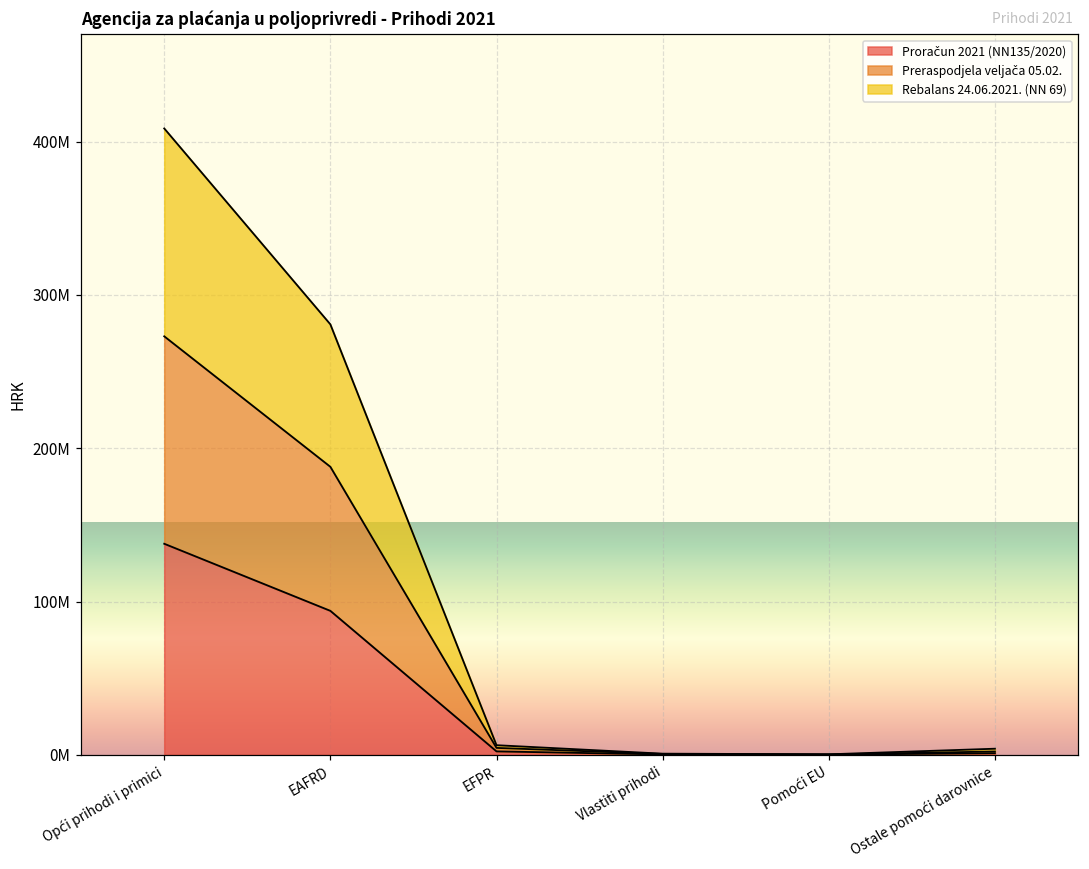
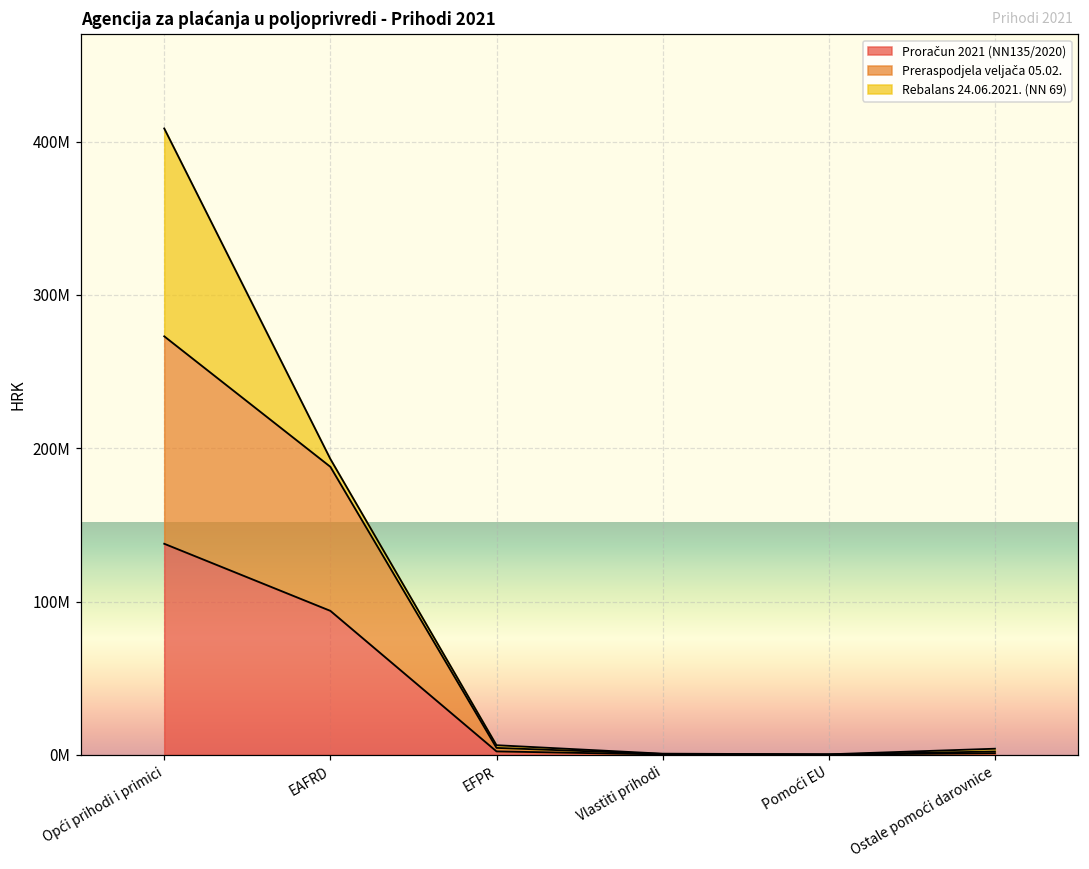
  {
    "Rebalans 24.06.2021. (NN 69)": {
      "Opći prihodi i primici": 136000000,
-     "EAFRD": 93000000
+     "EAFRD": 5000000
    }
  }
